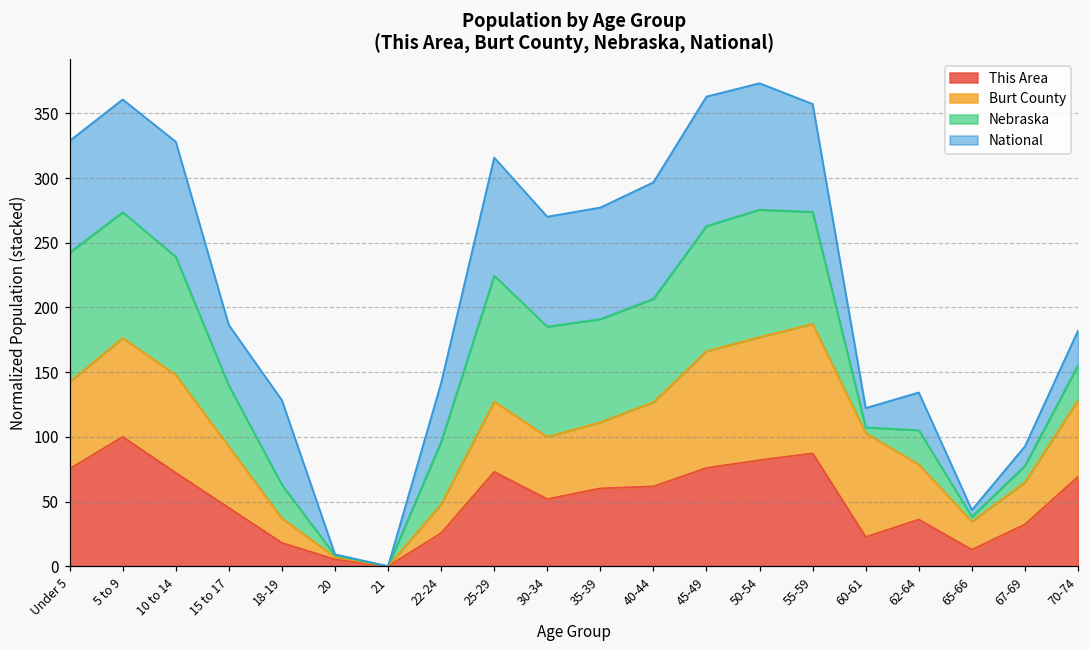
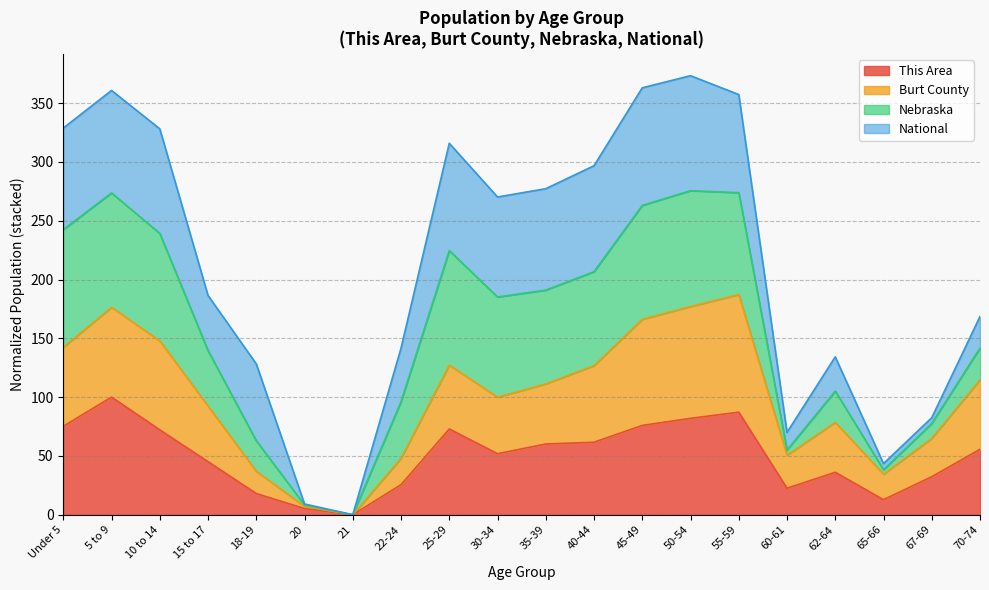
  {
    "This Area": {
      "Under 5": 75,
      "5 to 9": 100,
      "10 to 14": 72,
      "15 to 17": 45,
      "18-19": 18,
      "22-24": 26,
      "25-29": 73,
      "30-34": 52,
      "35-39": 60,
      "40-44": 62,
      "45-49": 76,
      "50-54": 82,
      "55-59": 87,
      "60-61": 23,
      "62-64": 36,
      "65-66": 13,
      "67-69": 32,
-     "70-74": 69
+     "70-74": 56
    },
    "Burt County": {
      "Under 5": 67,
      "5 to 9": 76,
      "10 to 14": 76,
      "15 to 17": 47,
      "18-19": 19,
      "22-24": 22,
      "25-29": 54,
      "30-34": 48,
      "35-39": 51,
      "40-44": 65,
      "45-49": 90,
      "50-54": 95,
      "55-59": 100,
-     "60-61": 80,
+     "60-61": 28,
      "62-64": 43,
      "65-66": 22,
      "67-69": 33,
      "70-74": 59
    },
    "Nebraska": {
      "Under 5": 100,
      "5 to 9": 97,
      "10 to 14": 91,
      "15 to 17": 47,
      "18-19": 26,
      "22-24": 48,
      "25-29": 97,
      "30-34": 85,
      "35-39": 80,
      "40-44": 80,
      "45-49": 97,
      "50-54": 98,
      "55-59": 87,
      "60-61": 4,
      "62-64": 27,
      "65-66": 4,
      "67-69": 13,
      "70-74": 27
    },
    "National": {
      "Under 5": 86,
      "5 to 9": 87,
      "10 to 14": 89,
      "15 to 17": 47,
      "18-19": 65,
      "22-24": 46,
      "25-29": 91,
      "30-34": 85,
      "35-39": 86,
      "40-44": 90,
      "45-49": 100,
      "50-54": 98,
      "55-59": 83,
      "60-61": 15,
      "62-64": 29,
      "65-66": 5,
-     "67-69": 15,
+     "67-69": 5,
      "70-74": 27
    }
  }
